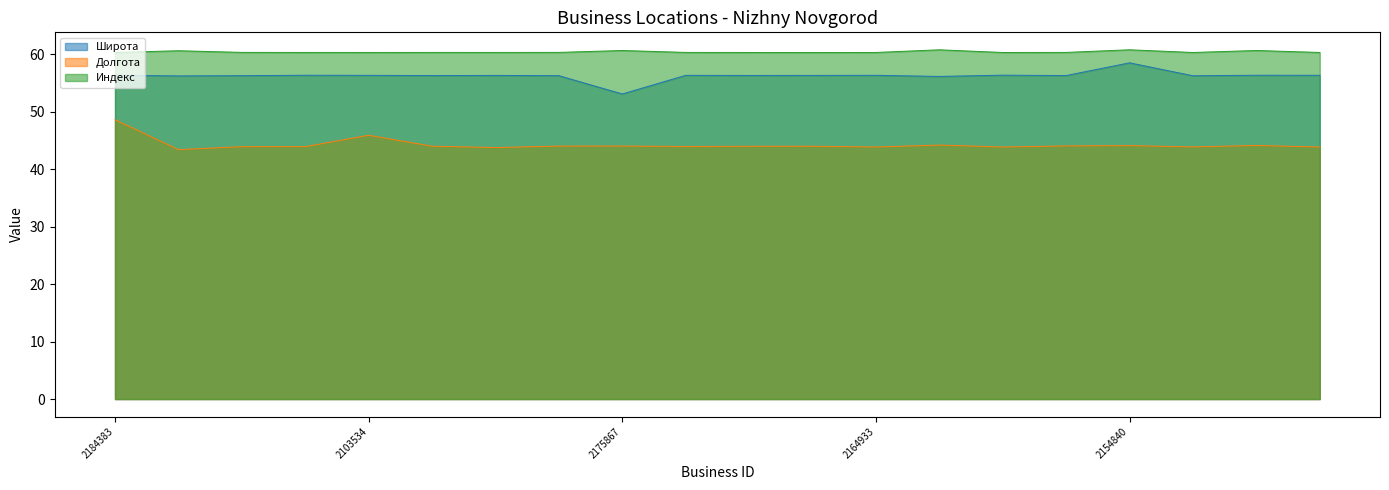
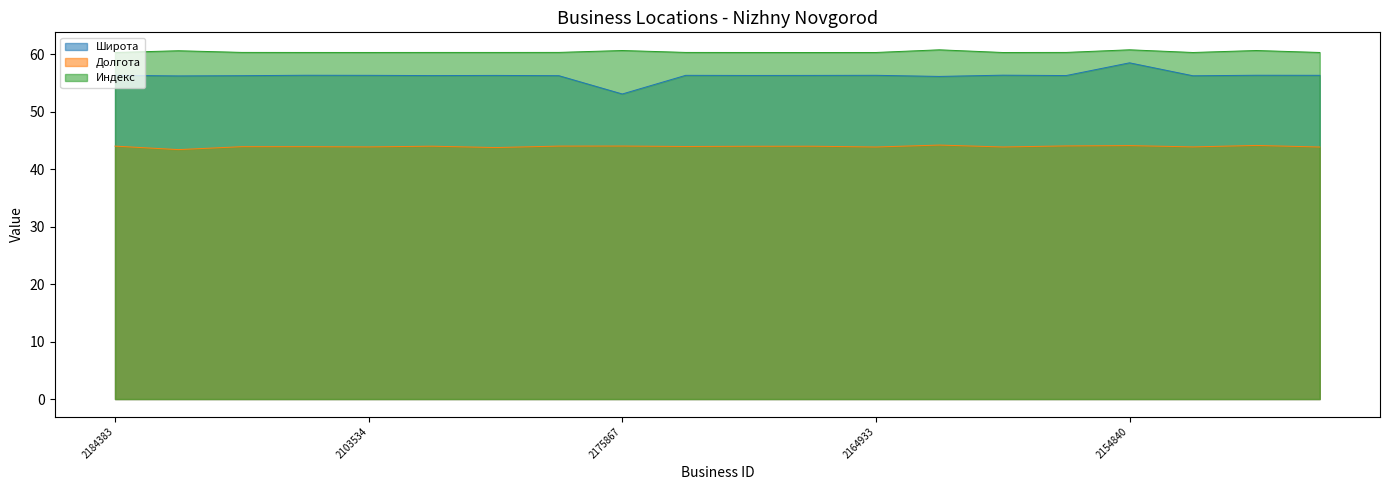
  {
    "Широта": {
      "2103534": 56,
      "2175867": 53,
      "2164933": 56,
      "2154840": 59
    },
    "Долгота": {
-     "2184383": 49,
-     "2103534": 46,
+     "2184383": 44,
+     "2103534": 44,
      "2175867": 44,
      "2164933": 44,
      "2154840": 44
    },
    "Индекс": {
      "2103534": 60,
      "2175867": 61,
      "2164933": 60,
      "2154840": 61
    }
  }
